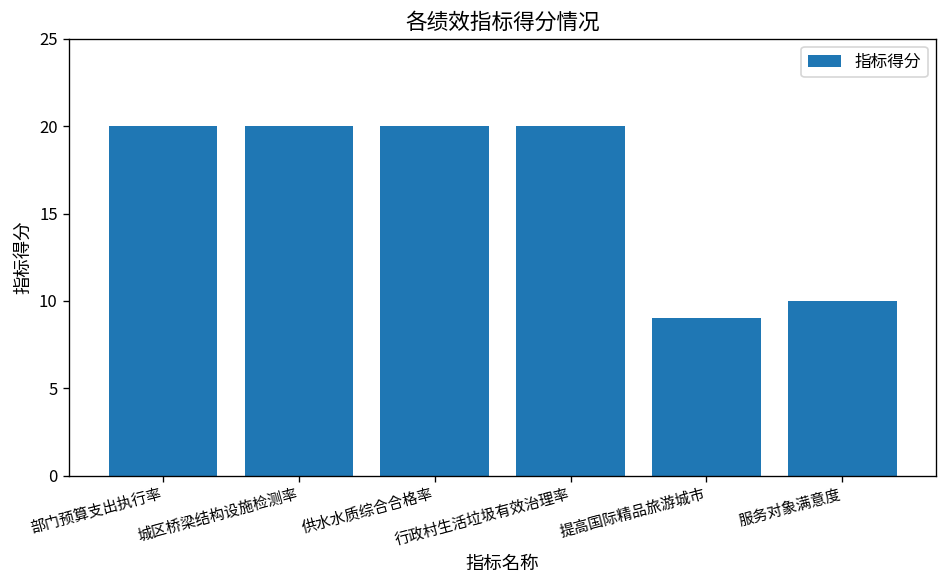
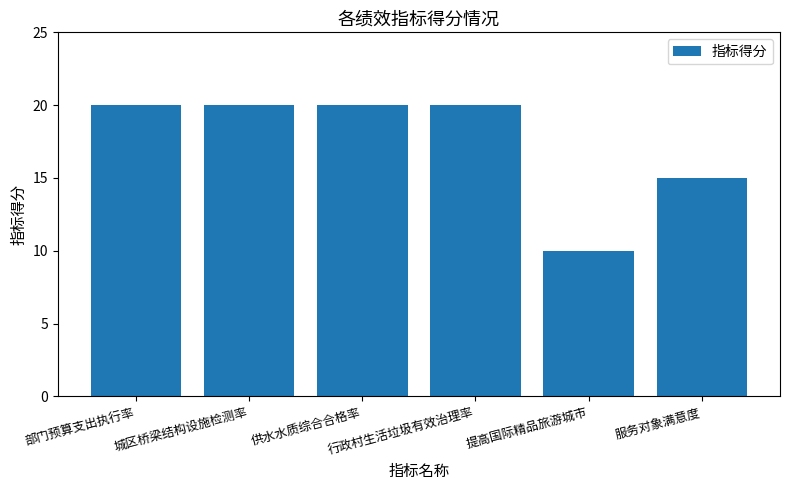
  {
    "部门预算支出执行率": 20,
    "城区桥梁结构设施检测率": 20,
    "供水水质综合合格率": 20,
    "行政村生活垃圾有效治理率": 20,
-   "提高国际精品旅游城市": 9,
-   "服务对象满意度": 10
+   "提高国际精品旅游城市": 10,
+   "服务对象满意度": 15
  }
